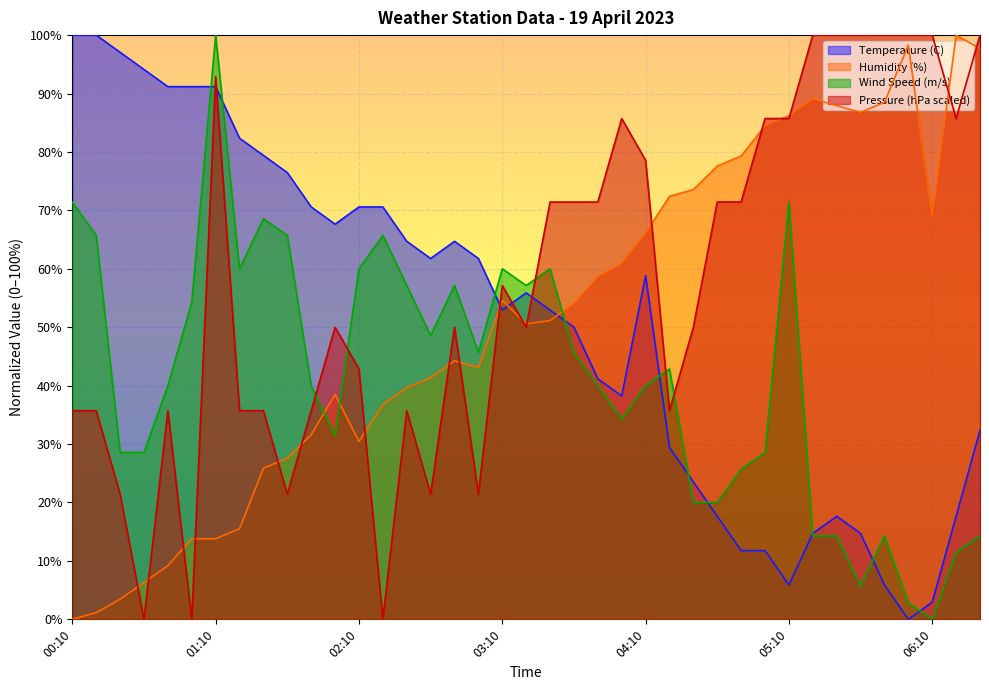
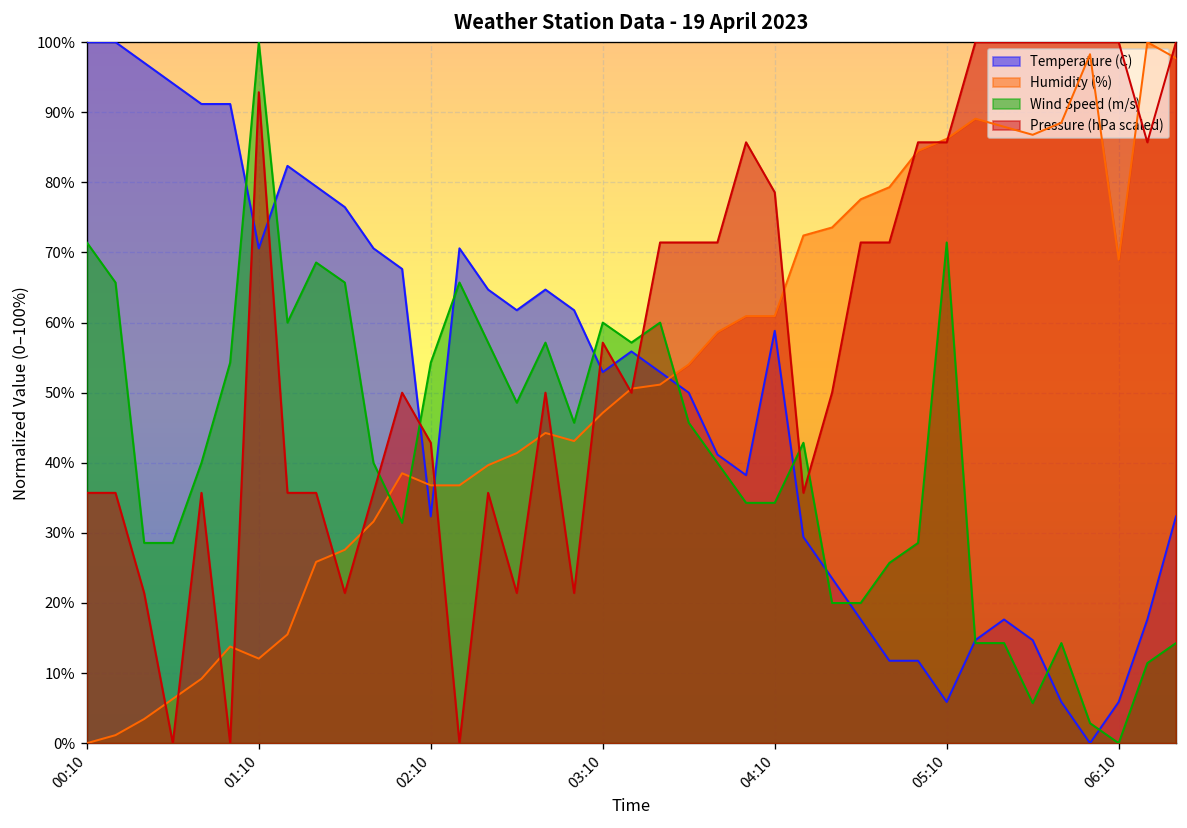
  {
    "Temperature (C)": {
      "00:10": "100%",
-     "01:10": "91%",
-     "02:10": "71%",
+     "01:10": "71%",
+     "02:10": "32%",
      "03:10": "53%",
      "04:10": "59%",
      "05:10": "6%",
-     "06:10": "3%"
+     "06:10": "6%"
    },
    "Humidity (%)": {
      "00:10": "0%",
-     "01:10": "14%",
-     "02:10": "30%",
-     "03:10": "55%",
-     "04:10": "66%",
+     "01:10": "12%",
+     "02:10": "37%",
+     "03:10": "47%",
+     "04:10": "61%",
      "05:10": "86%",
      "06:10": "69%"
    },
    "Wind Speed (m/s)": {
      "00:10": "71%",
      "01:10": "100%",
-     "02:10": "60%",
+     "02:10": "54%",
      "03:10": "60%",
-     "04:10": "40%",
+     "04:10": "34%",
      "05:10": "71%",
      "06:10": "0%"
    },
    "Pressure (hPa scaled)": {
      "00:10": "36%",
      "01:10": "93%",
      "02:10": "43%",
      "03:10": "57%",
      "04:10": "79%",
      "05:10": "86%",
      "06:10": "100%"
    }
  }
